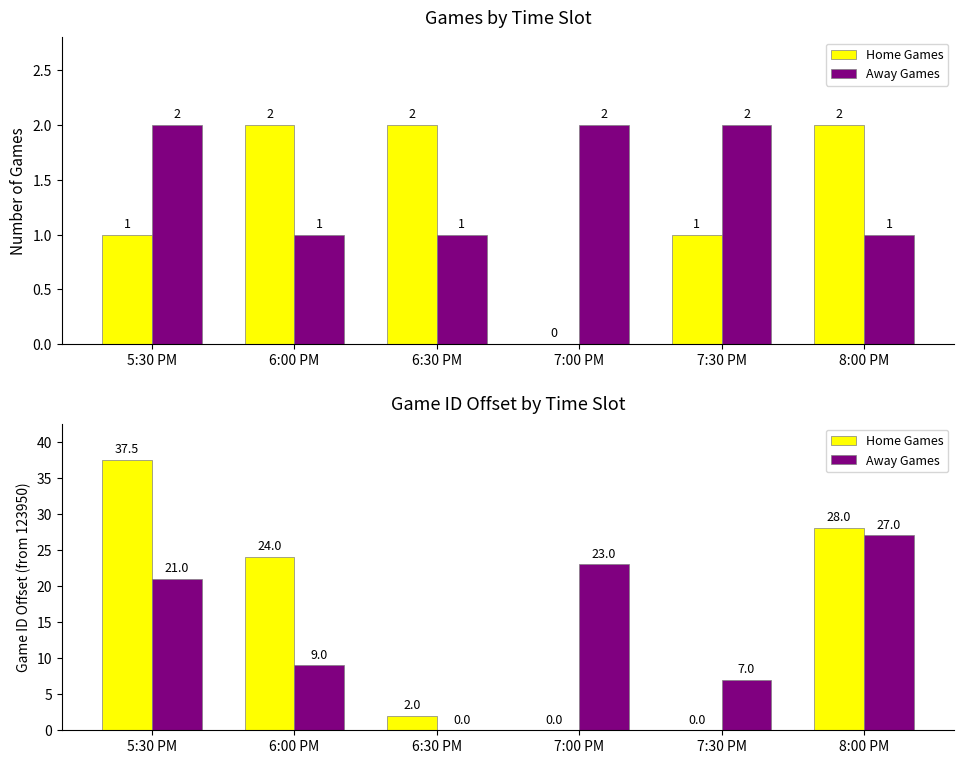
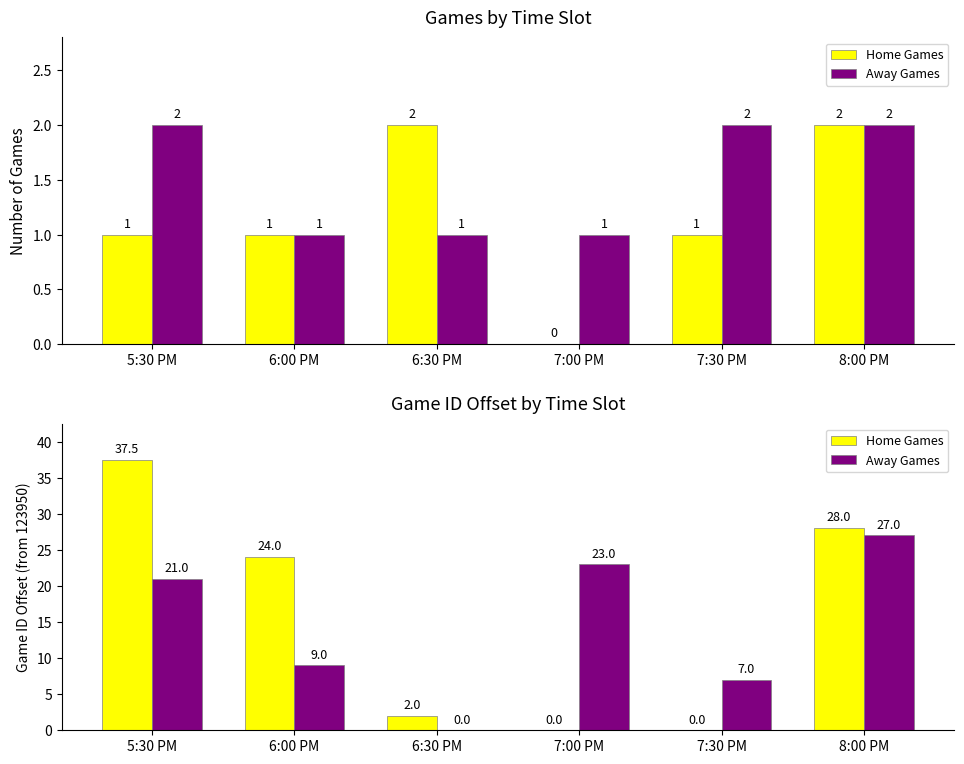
  {
    "Games by Time Slot": {
      "Home Games": {
        "5:30 PM": 1,
-       "6:00 PM": 2,
+       "6:00 PM": 1,
        "6:30 PM": 2,
        "7:00 PM": 0,
        "7:30 PM": 1,
        "8:00 PM": 2
      },
      "Away Games": {
        "5:30 PM": 2,
        "6:00 PM": 1,
        "6:30 PM": 1,
-       "7:00 PM": 2,
+       "7:00 PM": 1,
        "7:30 PM": 2,
-       "8:00 PM": 1
+       "8:00 PM": 2
      }
    },
    "Game ID Offset by Time Slot": {
      "Home Games": {
        "5:30 PM": 37.5,
        "6:00 PM": 24.0,
        "6:30 PM": 2.0,
        "7:00 PM": 0.0,
        "7:30 PM": 0.0,
        "8:00 PM": 28.0
      },
      "Away Games": {
        "5:30 PM": 21.0,
        "6:00 PM": 9.0,
        "6:30 PM": 0.0,
        "7:00 PM": 23.0,
        "7:30 PM": 7.0,
        "8:00 PM": 27.0
      }
    }
  }
